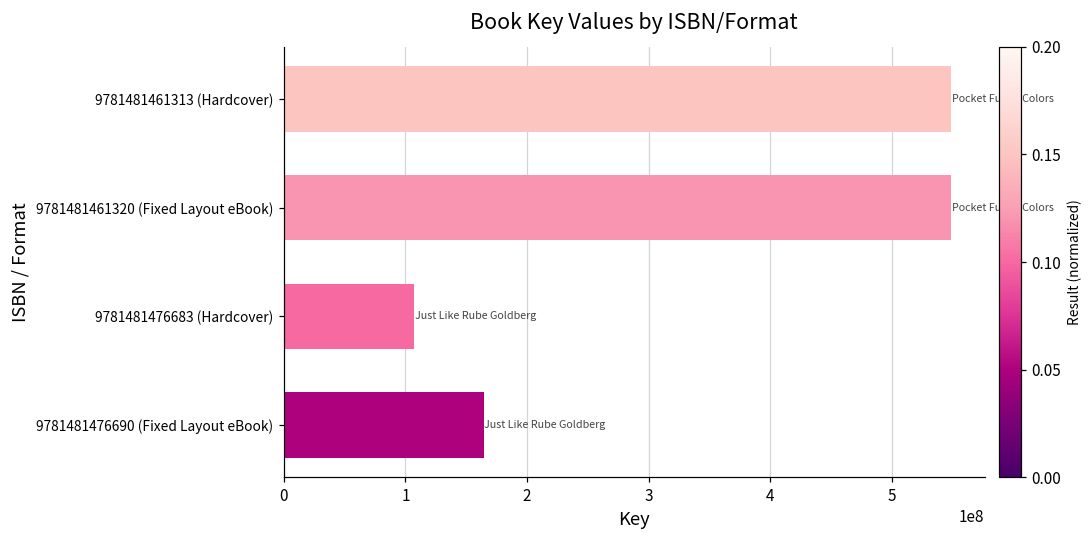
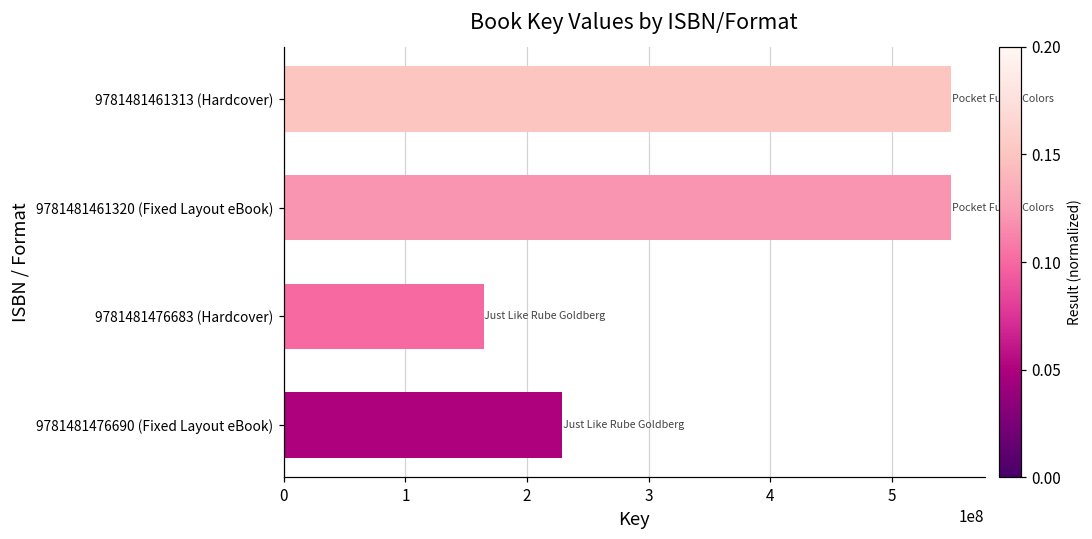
  {
    "9781481461313 (Hardcover)": 549000000,
    "9781481461320 (Fixed Layout eBook)": 549000000,
-   "9781481476683 (Hardcover)": 107000000,
-   "9781481476690 (Fixed Layout eBook)": 164000000
+   "9781481476683 (Hardcover)": 164000000,
+   "9781481476690 (Fixed Layout eBook)": 229000000
  }
